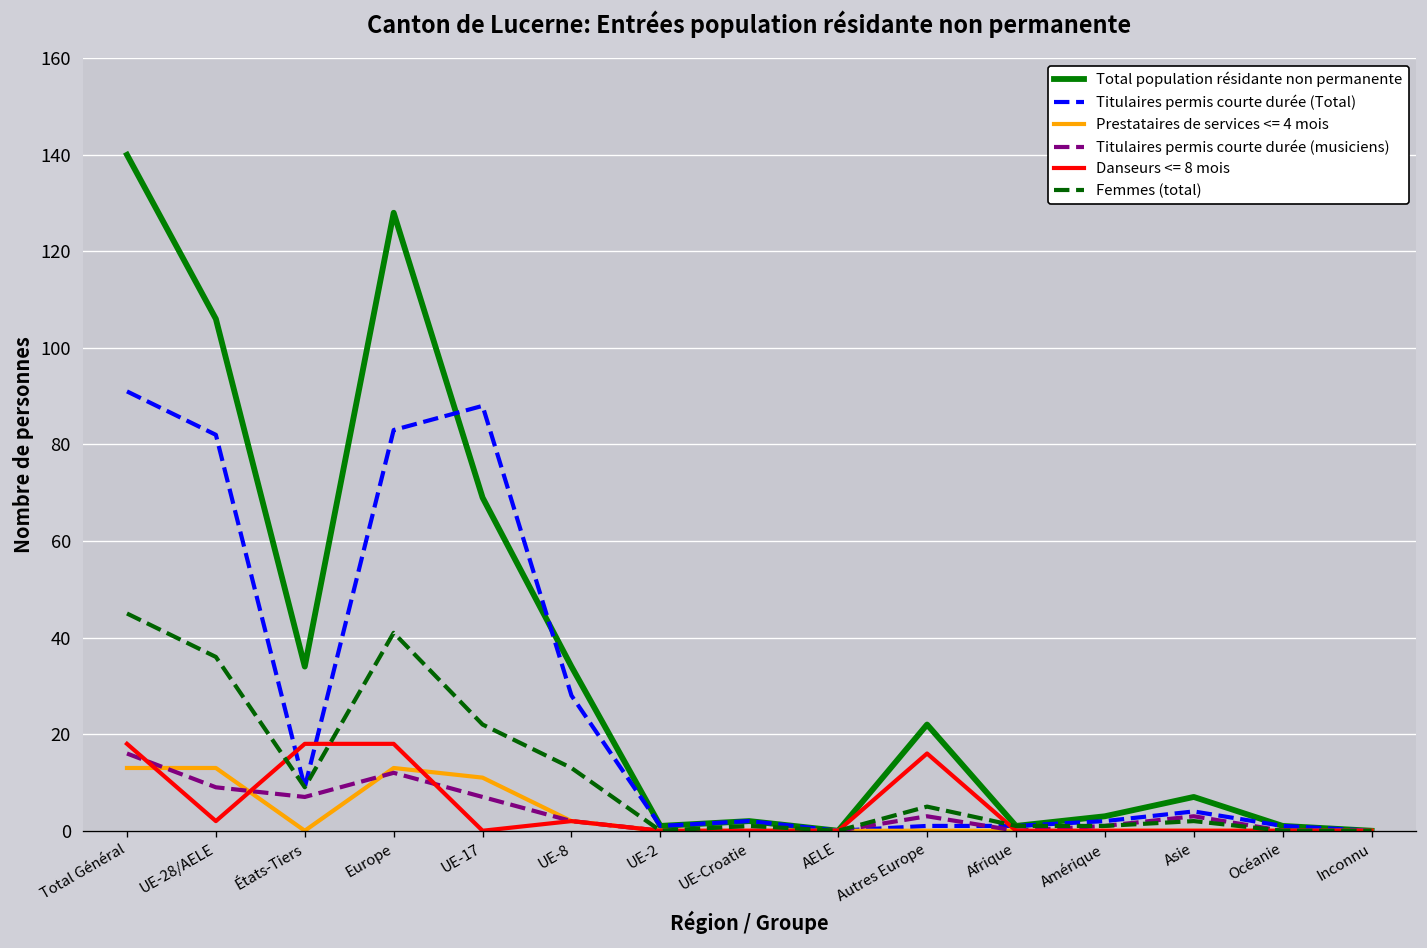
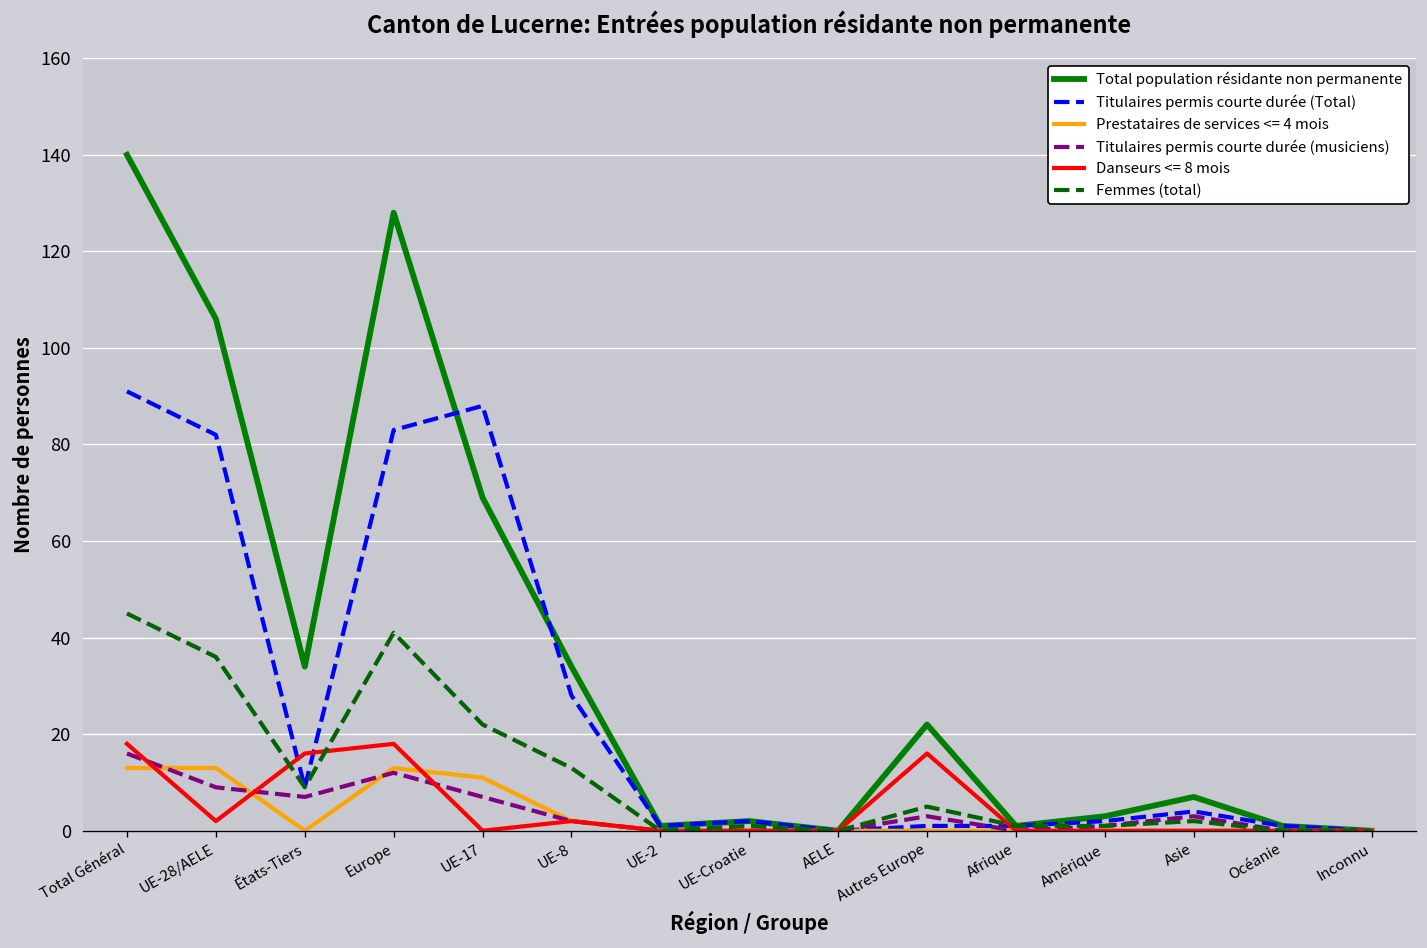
  {
    "Titulaires permis courte durée (Total)": {
      "Total Général": 91,
      "UE-28/AELE": 82,
      "Europe": 83,
      "UE-17": 88,
      "UE-8": 28,
      "Autres Europe": 1,
      "Amérique": 2,
      "Asie": 4
    },
    "Prestataires de services <= 4 mois": {
      "Total Général": 13,
      "UE-28/AELE": 13,
      "États-Tiers": 0,
      "Europe": 13,
      "UE-17": 11,
      "Autres Europe": 0
    },
    "Titulaires permis courte durée (musiciens)": {
      "Total Général": 16,
      "UE-28/AELE": 9,
      "États-Tiers": 7,
      "Europe": 12,
      "UE-17": 7,
      "Autres Europe": 3,
      "Asie": 3
    },
    "Danseurs <= 8 mois": {
      "Total Général": 18,
      "UE-28/AELE": 2,
-     "États-Tiers": 18,
+     "États-Tiers": 16,
      "Europe": 18,
      "UE-17": 0,
      "Autres Europe": 16
    }
  }
